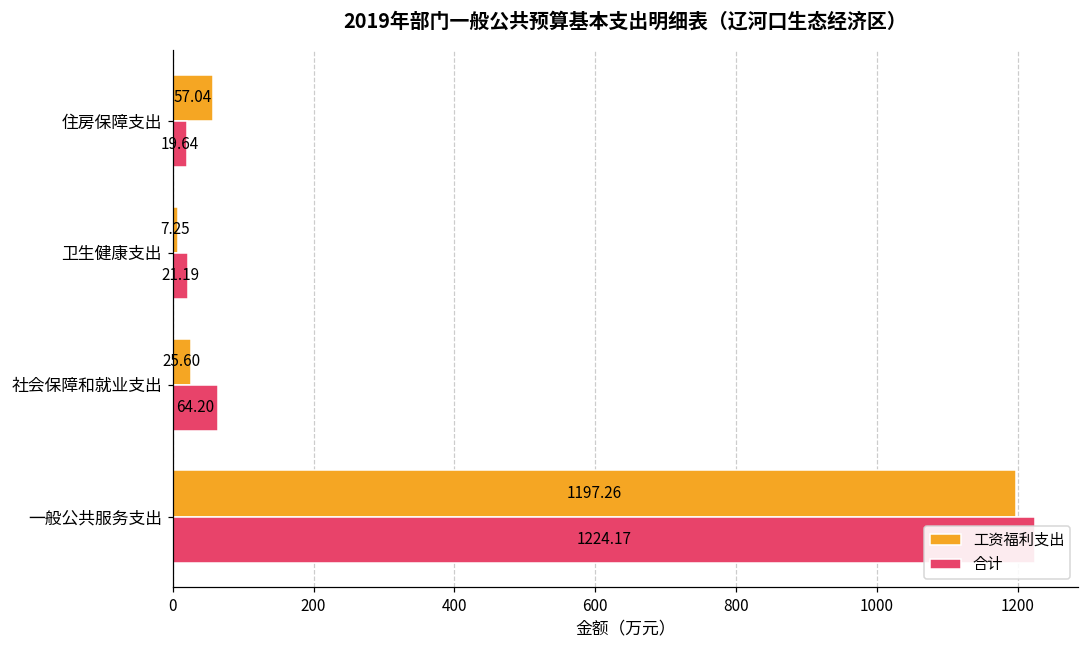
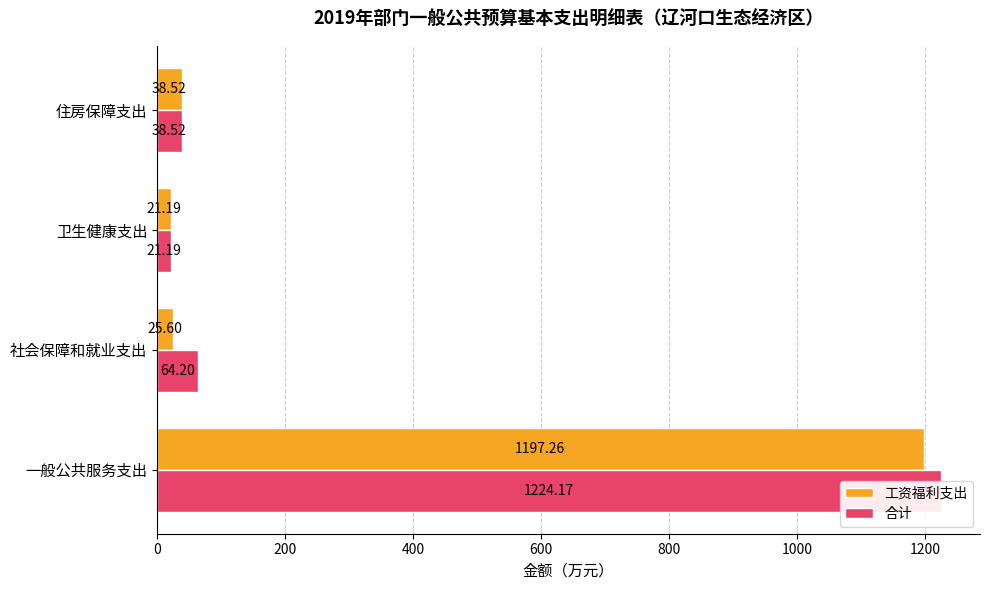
  {
    "工资福利支出": {
-     "住房保障支出": 57.04,
-     "卫生健康支出": 7.25,
+     "住房保障支出": 38.52,
+     "卫生健康支出": 21.19,
      "社会保障和就业支出": 25.60,
      "一般公共服务支出": 1197.26
    },
    "合计": {
-     "住房保障支出": 19.64,
+     "住房保障支出": 38.52,
      "卫生健康支出": 21.19,
      "社会保障和就业支出": 64.20
    }
  }
